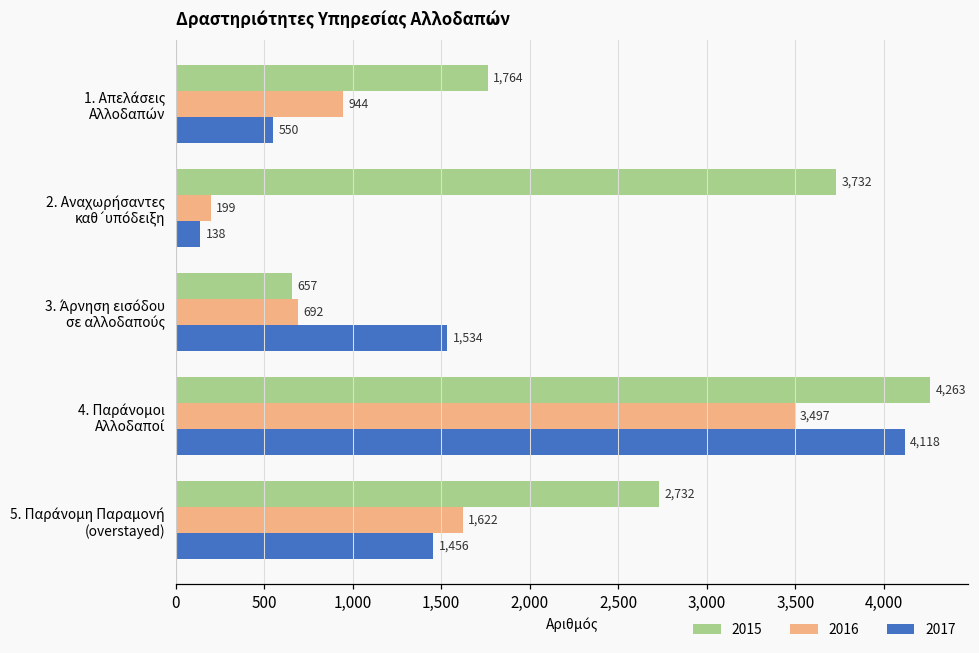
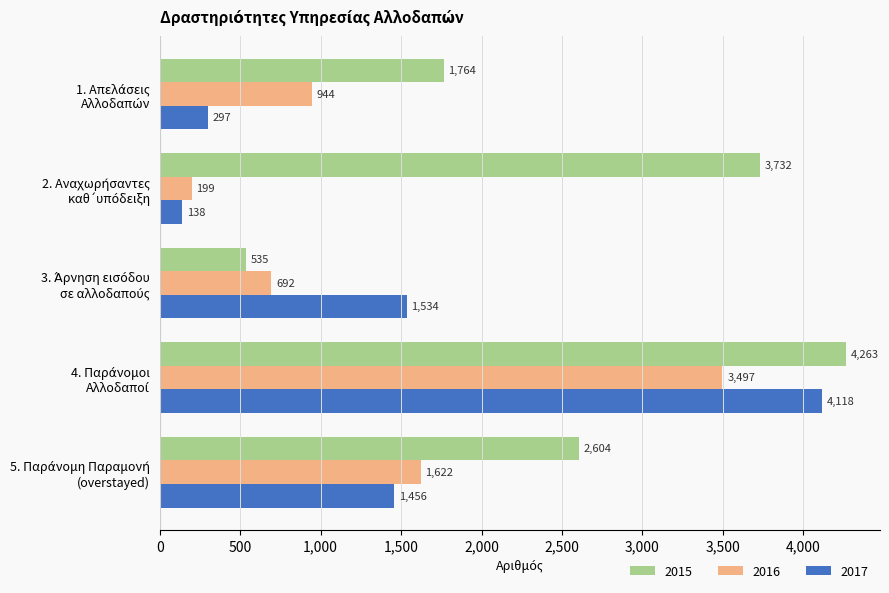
  {
    "2015": {
      "1. Απελάσεις Αλλοδαπών": "1,764",
      "2. Αναχωρήσαντες καθ΄υπόδειξη": "3,732",
-     "3. Άρνηση εισόδου σε αλλοδαπούς": "657",
+     "3. Άρνηση εισόδου σε αλλοδαπούς": "535",
      "4. Παράνομοι Αλλοδαποί": "4,263",
-     "5. Παράνομη Παραμονή (overstayed)": "2,732"
+     "5. Παράνομη Παραμονή (overstayed)": "2,604"
    },
    "2016": {
      "1. Απελάσεις Αλλοδαπών": "944",
      "2. Αναχωρήσαντες καθ΄υπόδειξη": "199",
      "3. Άρνηση εισόδου σε αλλοδαπούς": "692",
      "4. Παράνομοι Αλλοδαποί": "3,497",
      "5. Παράνομη Παραμονή (overstayed)": "1,622"
    },
    "2017": {
-     "1. Απελάσεις Αλλοδαπών": "550",
+     "1. Απελάσεις Αλλοδαπών": "297",
      "2. Αναχωρήσαντες καθ΄υπόδειξη": "138",
      "3. Άρνηση εισόδου σε αλλοδαπούς": "1,534",
      "4. Παράνομοι Αλλοδαποί": "4,118",
      "5. Παράνομη Παραμονή (overstayed)": "1,456"
    }
  }
